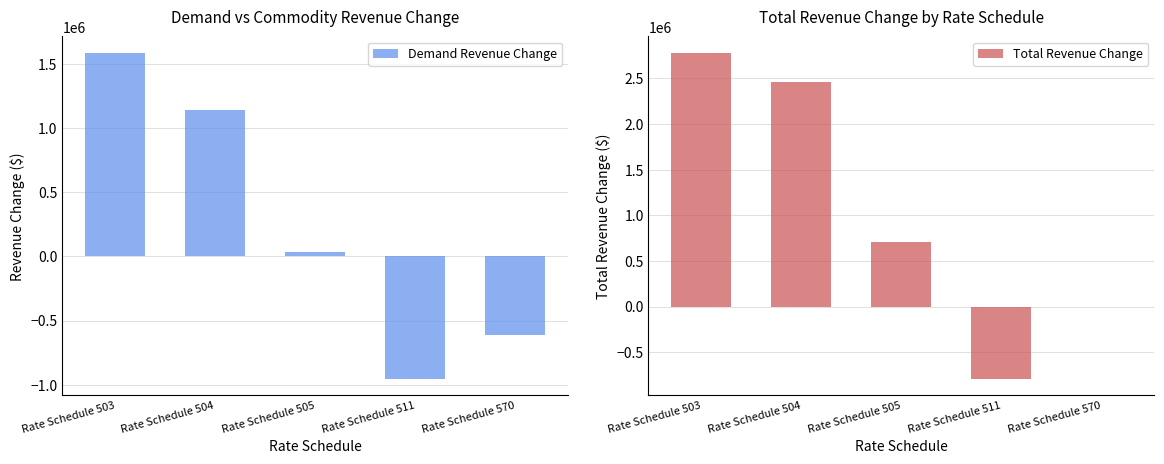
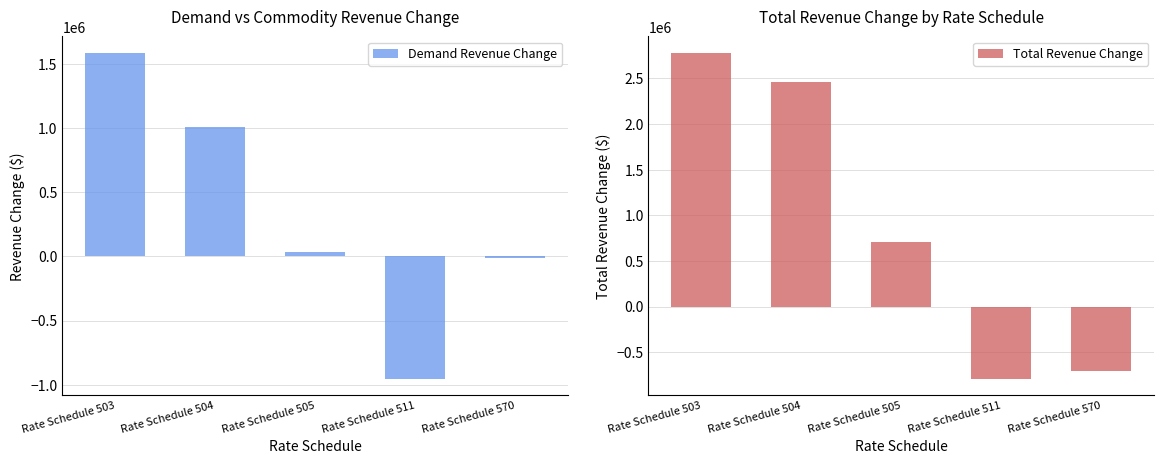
  {
    "Demand vs Commodity Revenue Change": {
      "Rate Schedule 503": 1590000,
-     "Rate Schedule 504": 1150000,
+     "Rate Schedule 504": 1010000,
      "Rate Schedule 505": 30000,
      "Rate Schedule 511": -960000,
-     "Rate Schedule 570": -610000
+     "Rate Schedule 570": -10000
    },
    "Total Revenue Change by Rate Schedule": {
      "Rate Schedule 503": 2800000,
      "Rate Schedule 504": 2500000,
      "Rate Schedule 505": 700000,
      "Rate Schedule 511": -800000,
-     "Rate Schedule 570": 0
+     "Rate Schedule 570": -700000
    }
  }
